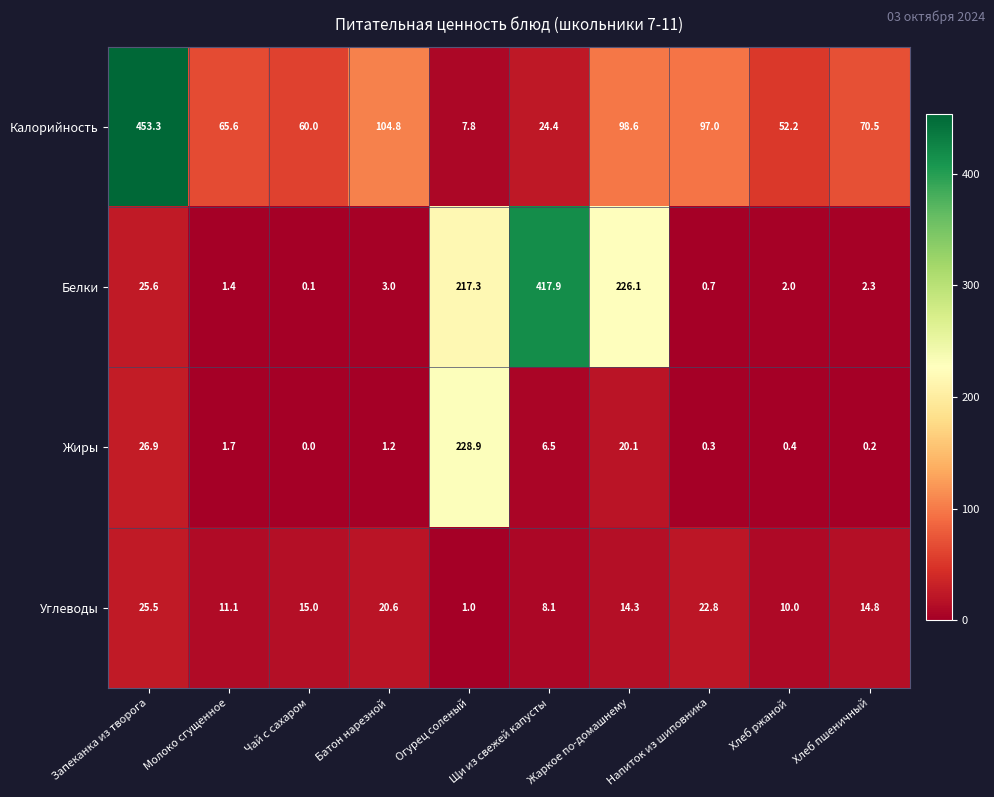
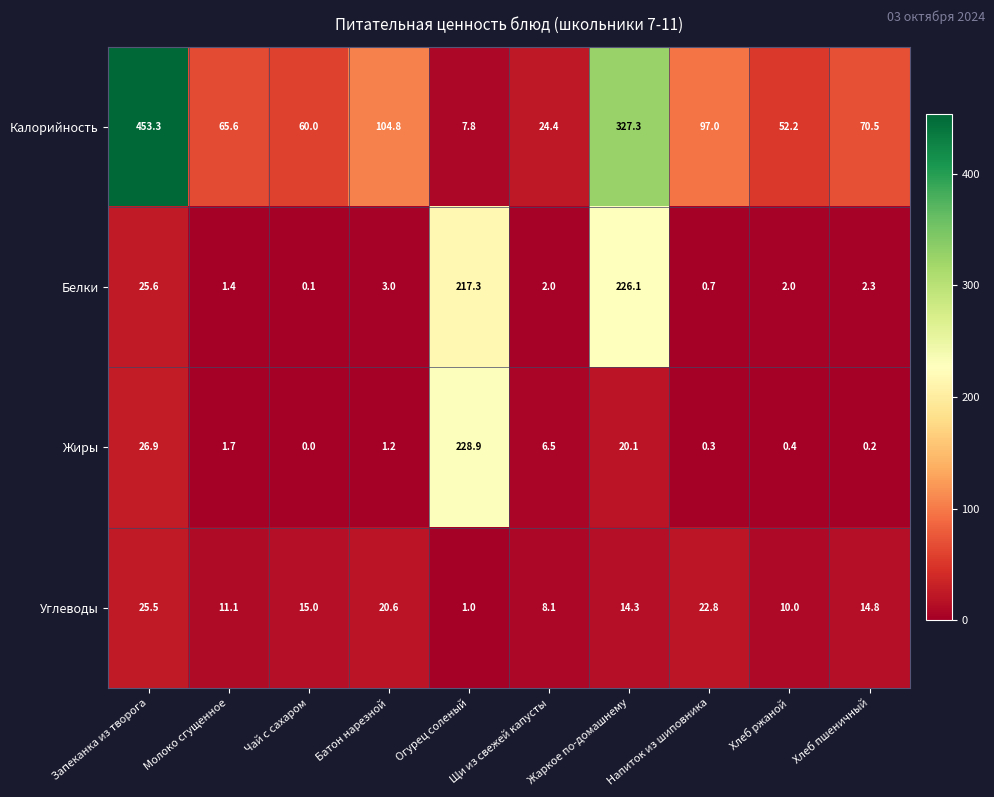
  {
    "Калорийность": {
      "Запеканка из творога": 453.3,
      "Молоко сгущенное": 65.6,
      "Чай с сахаром": 60.0,
      "Батон нарезной": 104.8,
      "Огурец соленый": 7.8,
      "Щи из свежей капусты": 24.4,
-     "Жаркое по-домашнему": 98.6,
+     "Жаркое по-домашнему": 327.3,
      "Напиток из шиповника": 97.0,
      "Хлеб ржаной": 52.2,
      "Хлеб пшеничный": 70.5
    },
    "Белки": {
      "Запеканка из творога": 25.6,
      "Молоко сгущенное": 1.4,
      "Чай с сахаром": 0.1,
      "Батон нарезной": 3.0,
      "Огурец соленый": 217.3,
-     "Щи из свежей капусты": 417.9,
+     "Щи из свежей капусты": 2.0,
      "Жаркое по-домашнему": 226.1,
      "Напиток из шиповника": 0.7,
      "Хлеб ржаной": 2.0,
      "Хлеб пшеничный": 2.3
    },
    "Жиры": {
      "Запеканка из творога": 26.9,
      "Молоко сгущенное": 1.7,
      "Чай с сахаром": 0.0,
      "Батон нарезной": 1.2,
      "Огурец соленый": 228.9,
      "Щи из свежей капусты": 6.5,
      "Жаркое по-домашнему": 20.1,
      "Напиток из шиповника": 0.3,
      "Хлеб ржаной": 0.4,
      "Хлеб пшеничный": 0.2
    },
    "Углеводы": {
      "Запеканка из творога": 25.5,
      "Молоко сгущенное": 11.1,
      "Чай с сахаром": 15.0,
      "Батон нарезной": 20.6,
      "Огурец соленый": 1.0,
      "Щи из свежей капусты": 8.1,
      "Жаркое по-домашнему": 14.3,
      "Напиток из шиповника": 22.8,
      "Хлеб ржаной": 10.0,
      "Хлеб пшеничный": 14.8
    }
  }
